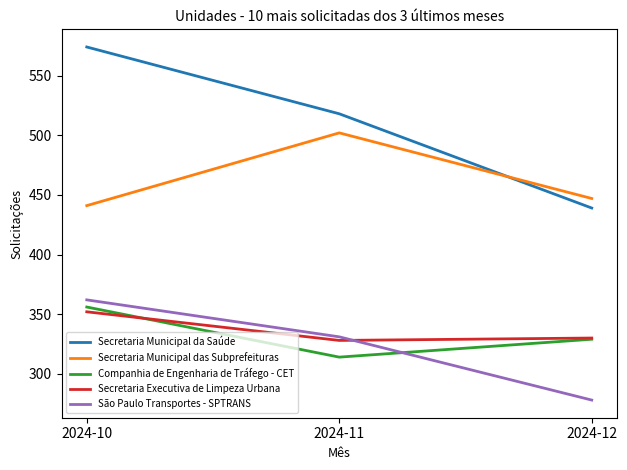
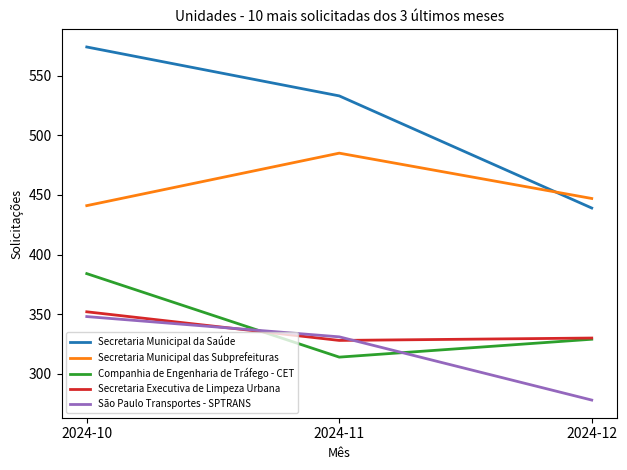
  {
    "Secretaria Municipal da Saúde": {
      "2024-10": 574,
-     "2024-11": 518,
+     "2024-11": 533,
      "2024-12": 439
    },
    "Secretaria Municipal das Subprefeituras": {
      "2024-10": 441,
-     "2024-11": 502,
+     "2024-11": 485,
      "2024-12": 447
    },
    "Companhia de Engenharia de Tráfego - CET": {
-     "2024-10": 356,
+     "2024-10": 384,
      "2024-11": 314
    },
    "Secretaria Executiva de Limpeza Urbana": {
      "2024-10": 352,
      "2024-11": 328
    },
    "São Paulo Transportes - SPTRANS": {
-     "2024-10": 362,
+     "2024-10": 348,
      "2024-11": 331,
      "2024-12": 278
    }
  }
